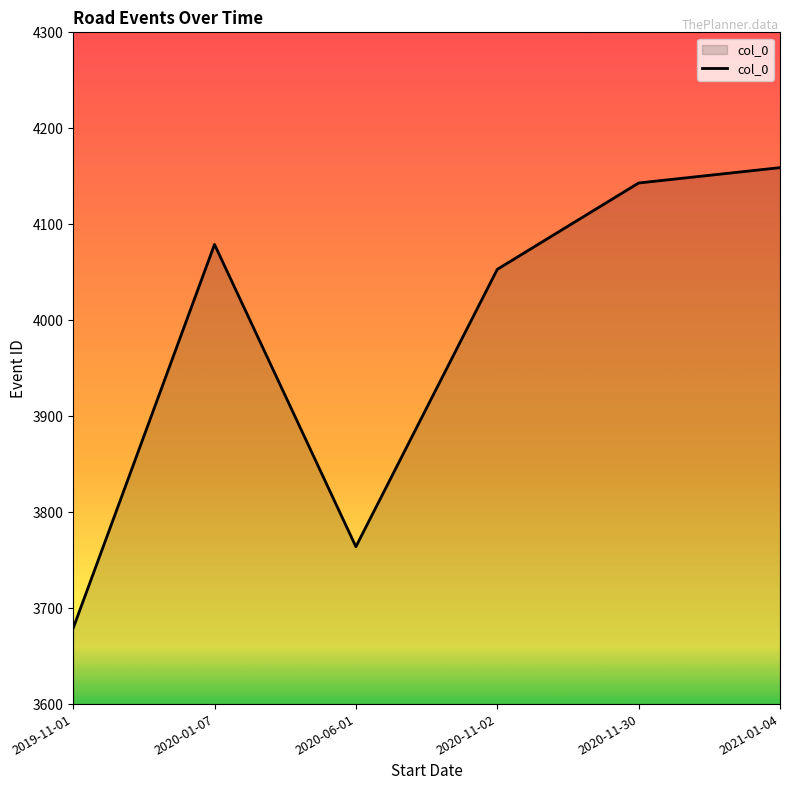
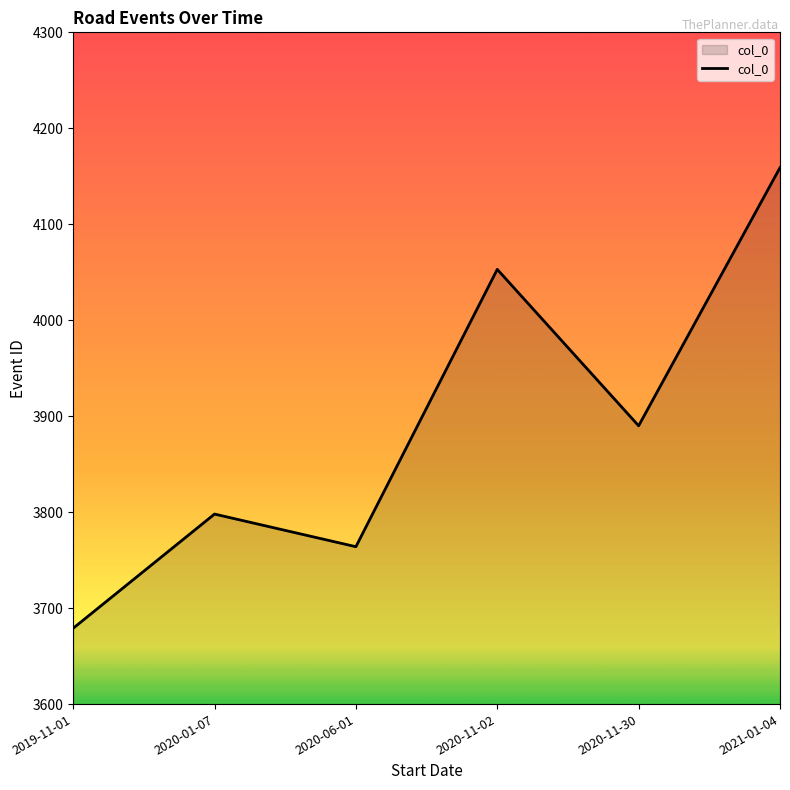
  {
    "2019-11-01": 3680,
-   "2020-01-07": 4080,
+   "2020-01-07": 3800,
    "2020-06-01": 3760,
    "2020-11-02": 4050,
-   "2020-11-30": 4140,
+   "2020-11-30": 3890,
    "2021-01-04": 4160
  }
